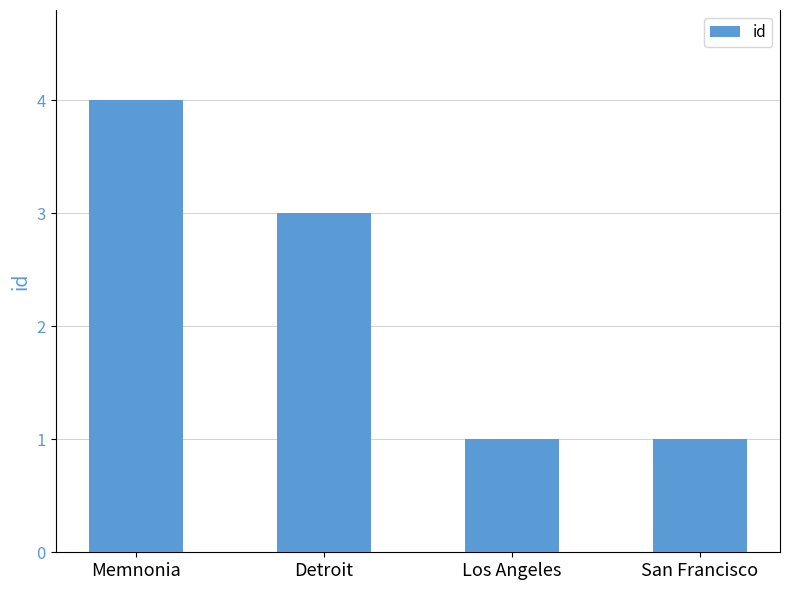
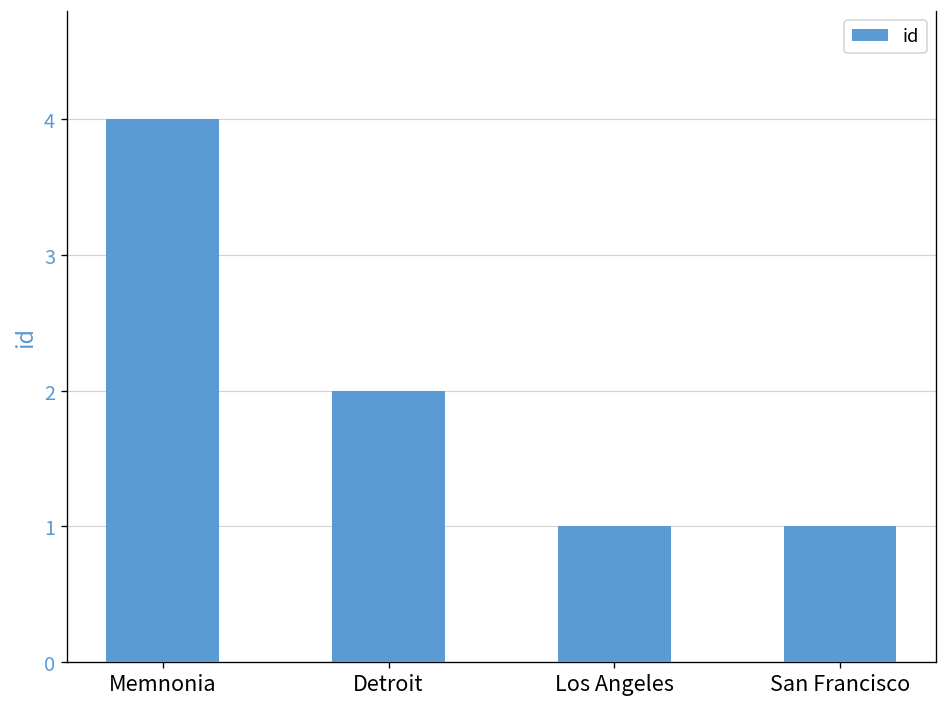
  {
    "Memnonia": 4,
-   "Detroit": 3,
+   "Detroit": 2,
    "Los Angeles": 1,
    "San Francisco": 1
  }
